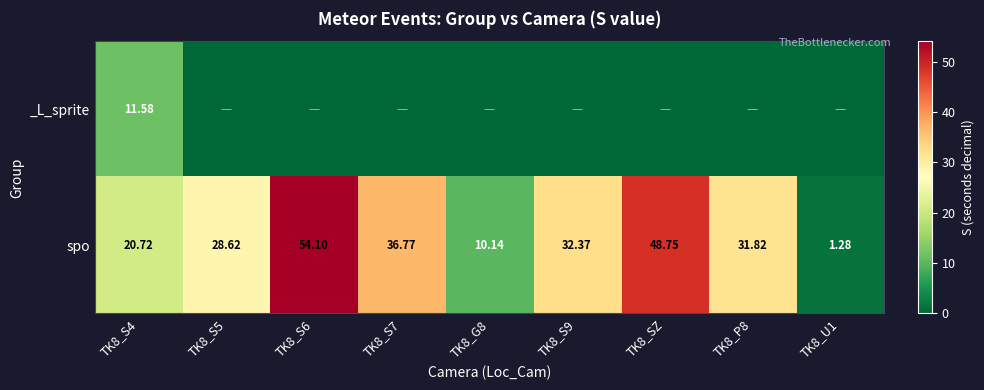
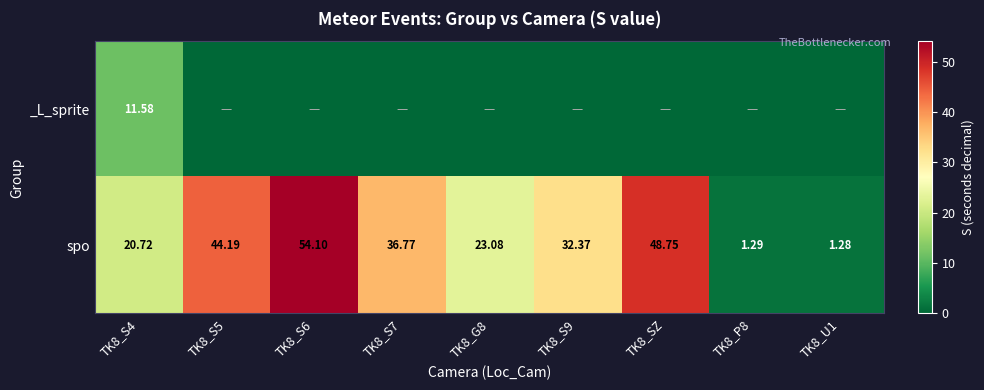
  {
    "_L_sprite": {
      "TK8_S4": 11.58
    },
    "spo": {
      "TK8_S4": 20.72,
-     "TK8_S5": 28.62,
+     "TK8_S5": 44.19,
      "TK8_S6": 54.10,
      "TK8_S7": 36.77,
-     "TK8_G8": 10.14,
+     "TK8_G8": 23.08,
      "TK8_S9": 32.37,
      "TK8_SZ": 48.75,
-     "TK8_P8": 31.82,
+     "TK8_P8": 1.29,
      "TK8_U1": 1.28
    }
  }
